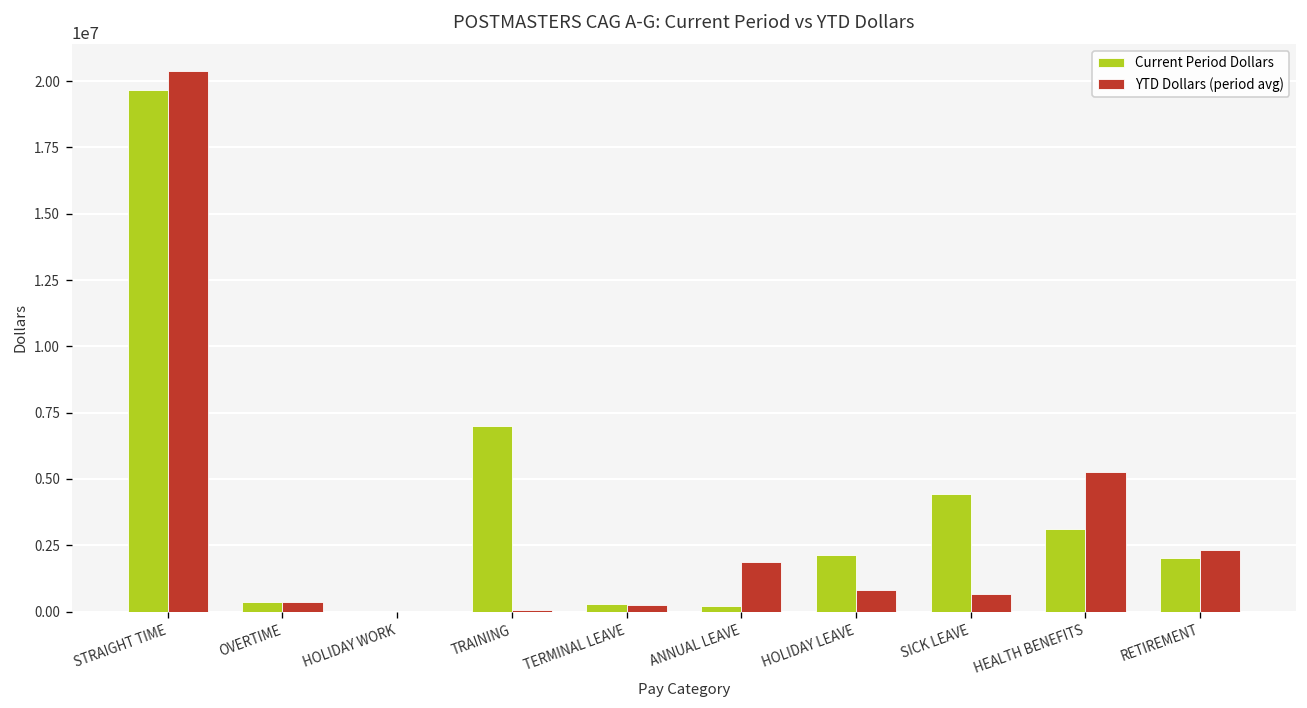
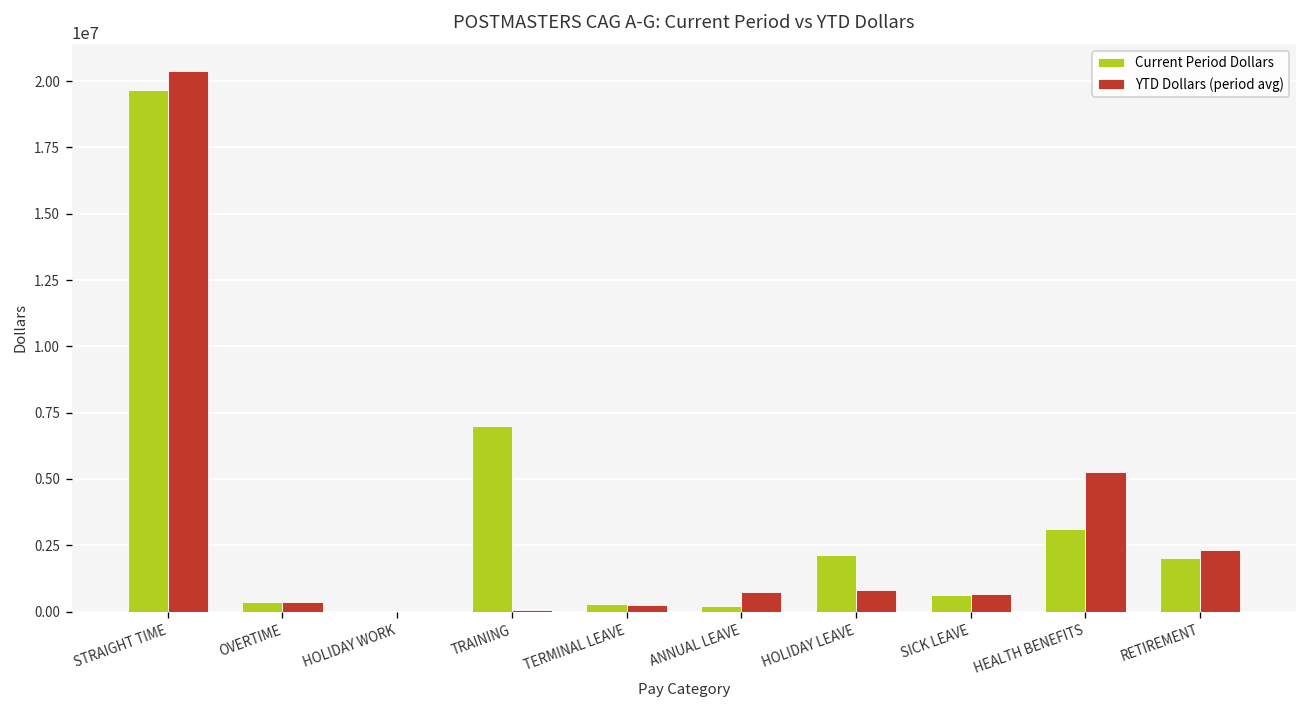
  {
    "Current Period Dollars": {
      "STRAIGHT TIME": 19700000,
      "OVERTIME": 400000,
      "TRAINING": 7000000,
      "TERMINAL LEAVE": 300000,
      "ANNUAL LEAVE": 200000,
      "HOLIDAY LEAVE": 2200000,
-     "SICK LEAVE": 4400000,
+     "SICK LEAVE": 600000,
      "HEALTH BENEFITS": 3100000,
      "RETIREMENT": 2000000
    },
    "YTD Dollars (period avg)": {
      "STRAIGHT TIME": 20400000,
      "OVERTIME": 400000,
      "TERMINAL LEAVE": 300000,
-     "ANNUAL LEAVE": 1900000,
+     "ANNUAL LEAVE": 700000,
      "HOLIDAY LEAVE": 800000,
      "SICK LEAVE": 700000,
      "HEALTH BENEFITS": 5300000,
      "RETIREMENT": 2300000
    }
  }
